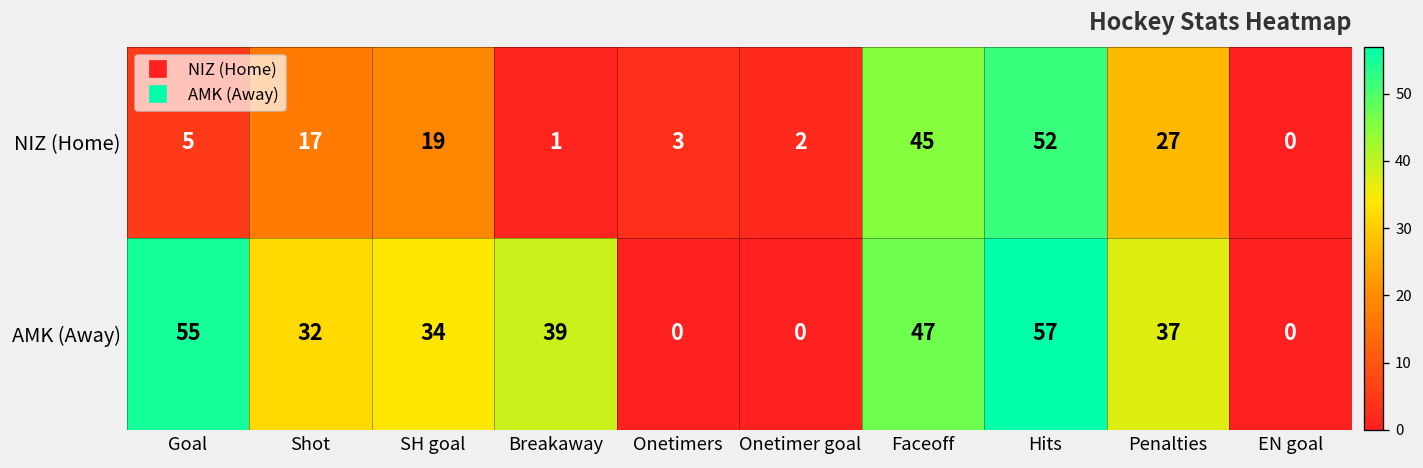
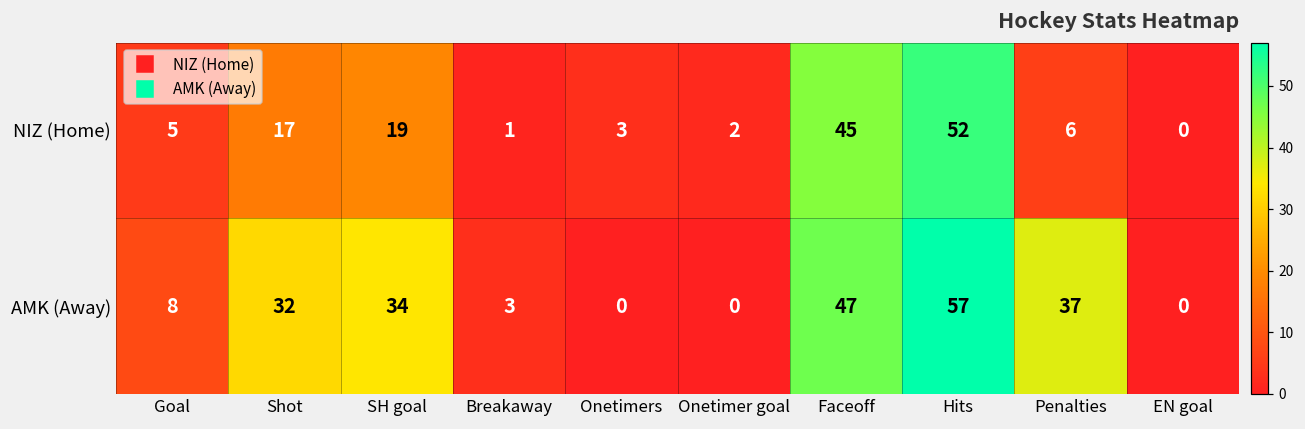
  {
    "NIZ (Home)": {
      "Goal": 5,
      "Shot": 17,
      "SH goal": 19,
      "Breakaway": 1,
      "Onetimers": 3,
      "Onetimer goal": 2,
      "Faceoff": 45,
      "Hits": 52,
-     "Penalties": 27,
+     "Penalties": 6,
      "EN goal": 0
    },
    "AMK (Away)": {
-     "Goal": 55,
+     "Goal": 8,
      "Shot": 32,
      "SH goal": 34,
-     "Breakaway": 39,
+     "Breakaway": 3,
      "Onetimers": 0,
      "Onetimer goal": 0,
      "Faceoff": 47,
      "Hits": 57,
      "Penalties": 37,
      "EN goal": 0
    }
  }
